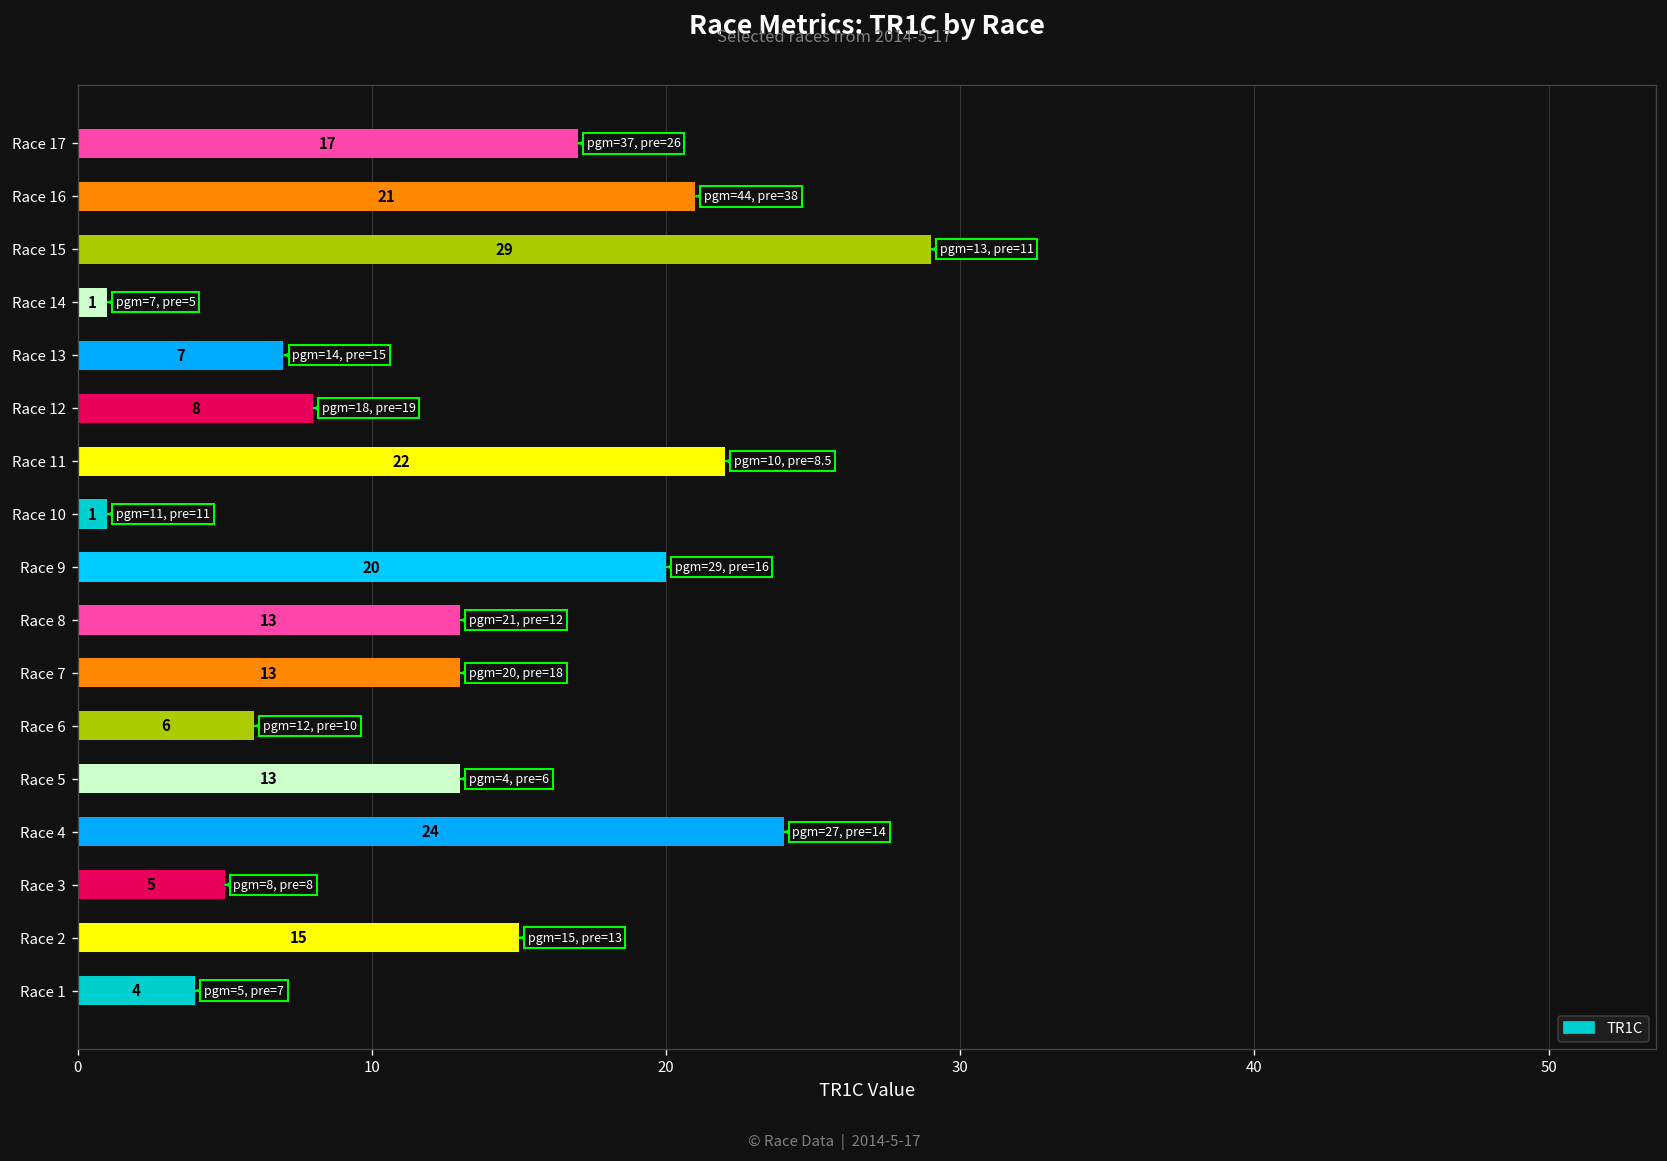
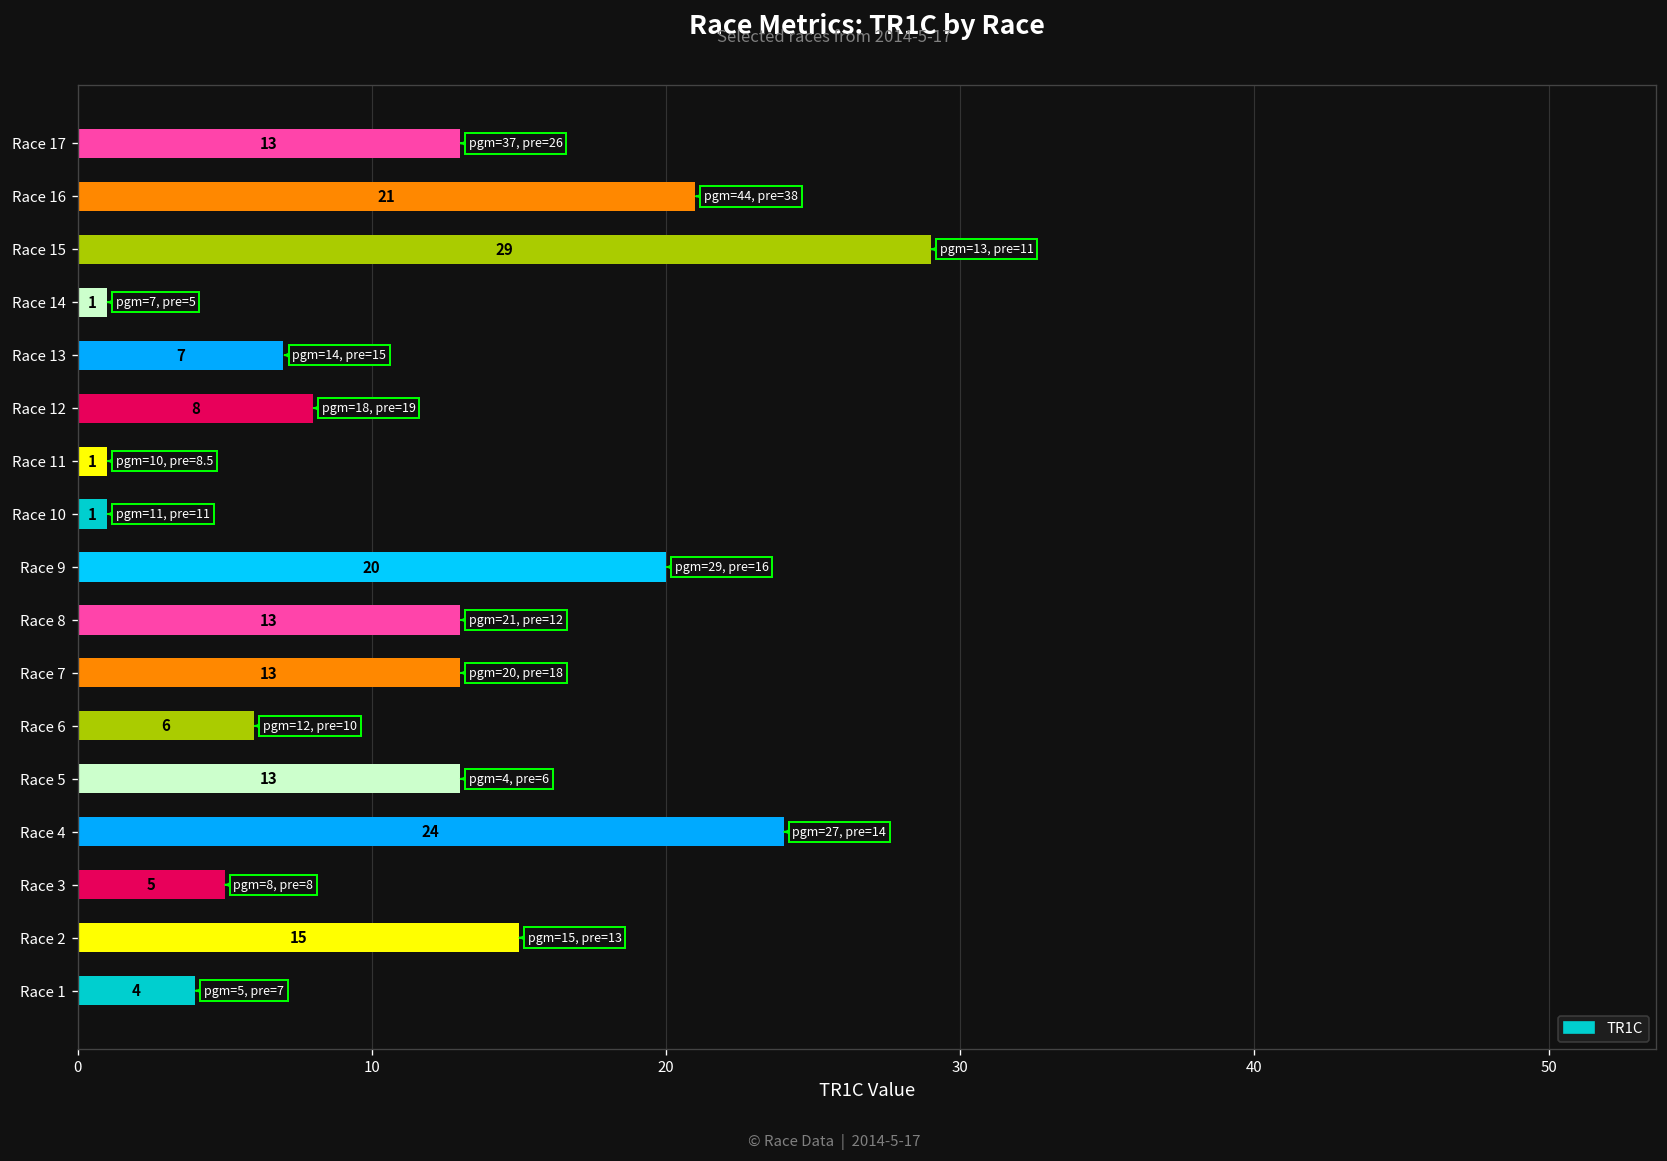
  {
-   "Race 17": 17,
+   "Race 17": 13,
    "Race 16": 21,
    "Race 15": 29,
    "Race 14": 1,
    "Race 13": 7,
    "Race 12": 8,
-   "Race 11": 22,
+   "Race 11": 1,
    "Race 10": 1,
    "Race 9": 20,
    "Race 8": 13,
    "Race 7": 13,
    "Race 6": 6,
    "Race 5": 13,
    "Race 4": 24,
    "Race 3": 5,
    "Race 2": 15,
    "Race 1": 4
  }
